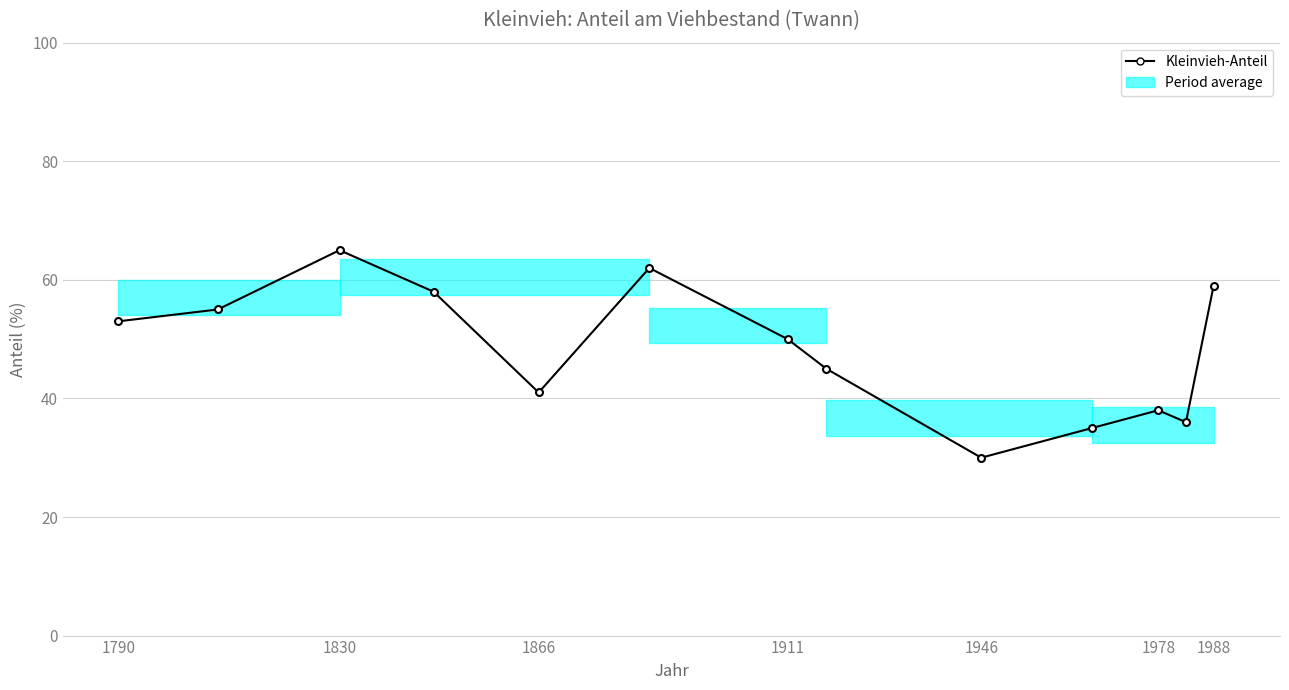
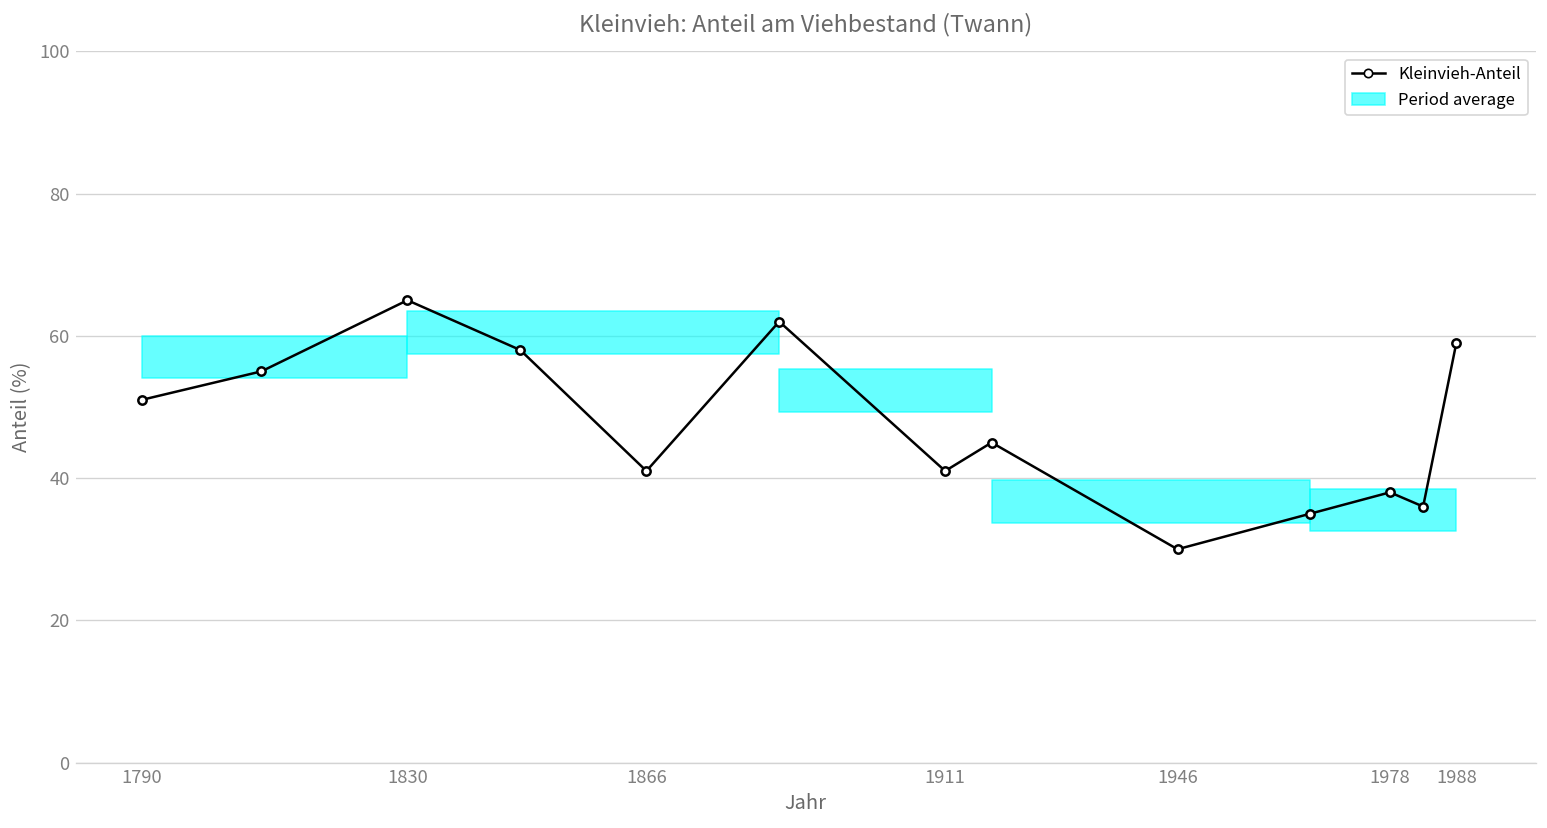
  {
    "Kleinvieh-Anteil": {
-     "1790": 53,
+     "1790": 51,
      "1830": 65,
      "1866": 41,
-     "1911": 50,
+     "1911": 41,
      "1946": 30,
      "1978": 38,
      "1988": 59
    }
  }
